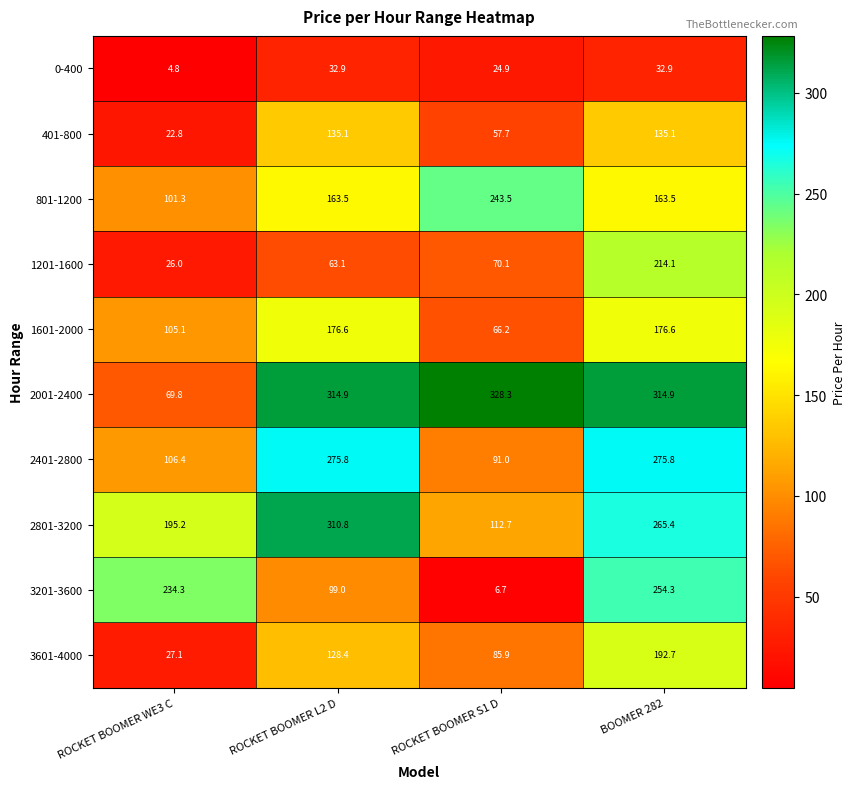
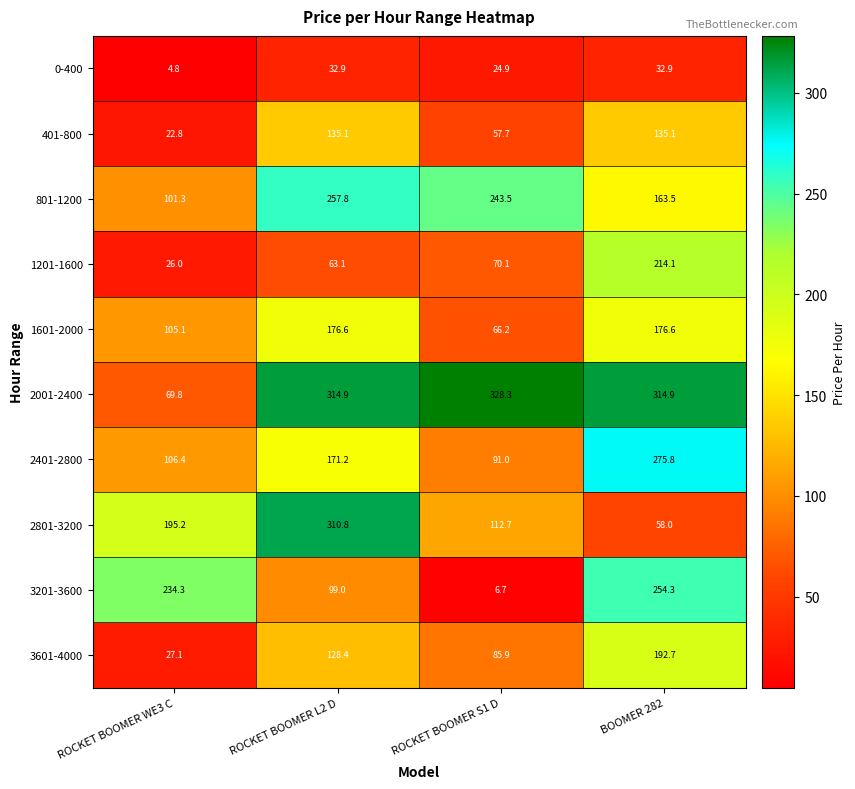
  {
    "0-400": {
      "ROCKET BOOMER WE3 C": 4.8,
      "ROCKET BOOMER L2 D": 32.9,
      "ROCKET BOOMER S1 D": 24.9,
      "BOOMER 282": 32.9
    },
    "401-800": {
      "ROCKET BOOMER WE3 C": 22.8,
      "ROCKET BOOMER L2 D": 135.1,
      "ROCKET BOOMER S1 D": 57.7,
      "BOOMER 282": 135.1
    },
    "801-1200": {
      "ROCKET BOOMER WE3 C": 101.3,
-     "ROCKET BOOMER L2 D": 163.5,
+     "ROCKET BOOMER L2 D": 257.8,
      "ROCKET BOOMER S1 D": 243.5,
      "BOOMER 282": 163.5
    },
    "1201-1600": {
      "ROCKET BOOMER WE3 C": 26.0,
      "ROCKET BOOMER L2 D": 63.1,
      "ROCKET BOOMER S1 D": 70.1,
      "BOOMER 282": 214.1
    },
    "1601-2000": {
      "ROCKET BOOMER WE3 C": 105.1,
      "ROCKET BOOMER L2 D": 176.6,
      "ROCKET BOOMER S1 D": 66.2,
      "BOOMER 282": 176.6
    },
    "2001-2400": {
      "ROCKET BOOMER WE3 C": 69.8,
      "ROCKET BOOMER L2 D": 314.9,
      "ROCKET BOOMER S1 D": 328.3,
      "BOOMER 282": 314.9
    },
    "2401-2800": {
      "ROCKET BOOMER WE3 C": 106.4,
-     "ROCKET BOOMER L2 D": 275.8,
+     "ROCKET BOOMER L2 D": 171.2,
      "ROCKET BOOMER S1 D": 91.0,
      "BOOMER 282": 275.8
    },
    "2801-3200": {
      "ROCKET BOOMER WE3 C": 195.2,
      "ROCKET BOOMER L2 D": 310.8,
      "ROCKET BOOMER S1 D": 112.7,
-     "BOOMER 282": 265.4
+     "BOOMER 282": 58.0
    },
    "3201-3600": {
      "ROCKET BOOMER WE3 C": 234.3,
      "ROCKET BOOMER L2 D": 99.0,
      "ROCKET BOOMER S1 D": 6.7,
      "BOOMER 282": 254.3
    },
    "3601-4000": {
      "ROCKET BOOMER WE3 C": 27.1,
      "ROCKET BOOMER L2 D": 128.4,
      "ROCKET BOOMER S1 D": 85.9,
      "BOOMER 282": 192.7
    }
  }
